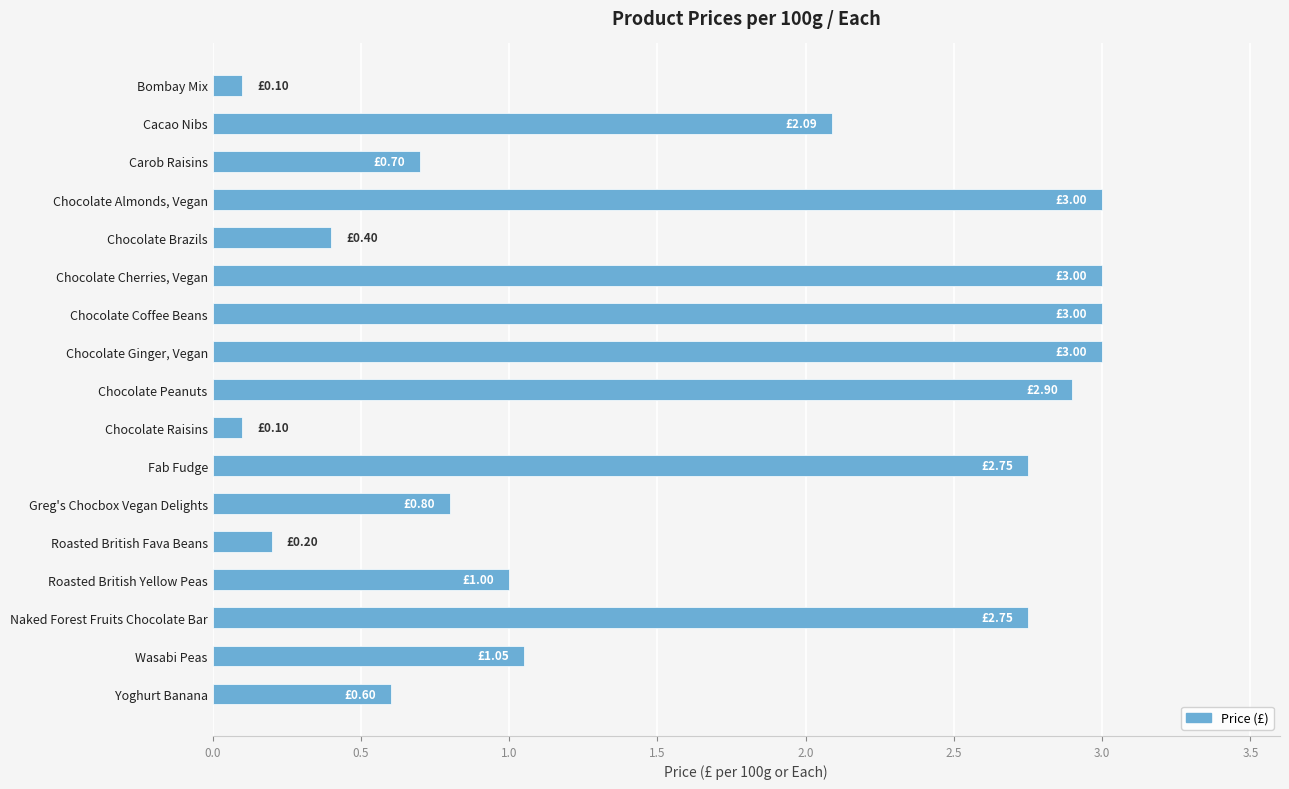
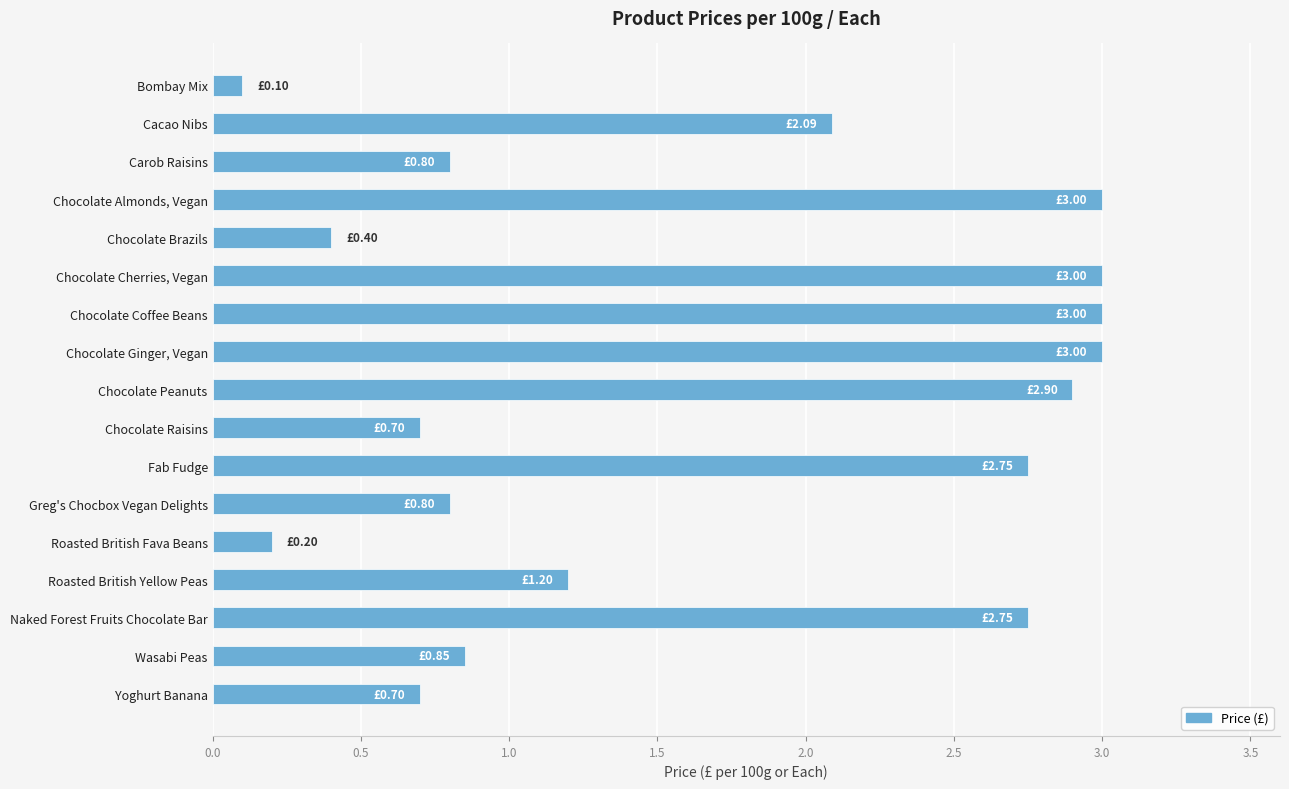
  {
    "Bombay Mix": "£0.10",
    "Cacao Nibs": "£2.09",
-   "Carob Raisins": "£0.70",
+   "Carob Raisins": "£0.80",
    "Chocolate Almonds, Vegan": "£3.00",
    "Chocolate Brazils": "£0.40",
    "Chocolate Cherries, Vegan": "£3.00",
    "Chocolate Coffee Beans": "£3.00",
    "Chocolate Ginger, Vegan": "£3.00",
    "Chocolate Peanuts": "£2.90",
-   "Chocolate Raisins": "£0.10",
+   "Chocolate Raisins": "£0.70",
    "Fab Fudge": "£2.75",
    "Greg's Chocbox Vegan Delights": "£0.80",
    "Roasted British Fava Beans": "£0.20",
-   "Roasted British Yellow Peas": "£1.00",
+   "Roasted British Yellow Peas": "£1.20",
    "Naked Forest Fruits Chocolate Bar": "£2.75",
-   "Wasabi Peas": "£1.05",
-   "Yoghurt Banana": "£0.60"
+   "Wasabi Peas": "£0.85",
+   "Yoghurt Banana": "£0.70"
  }
